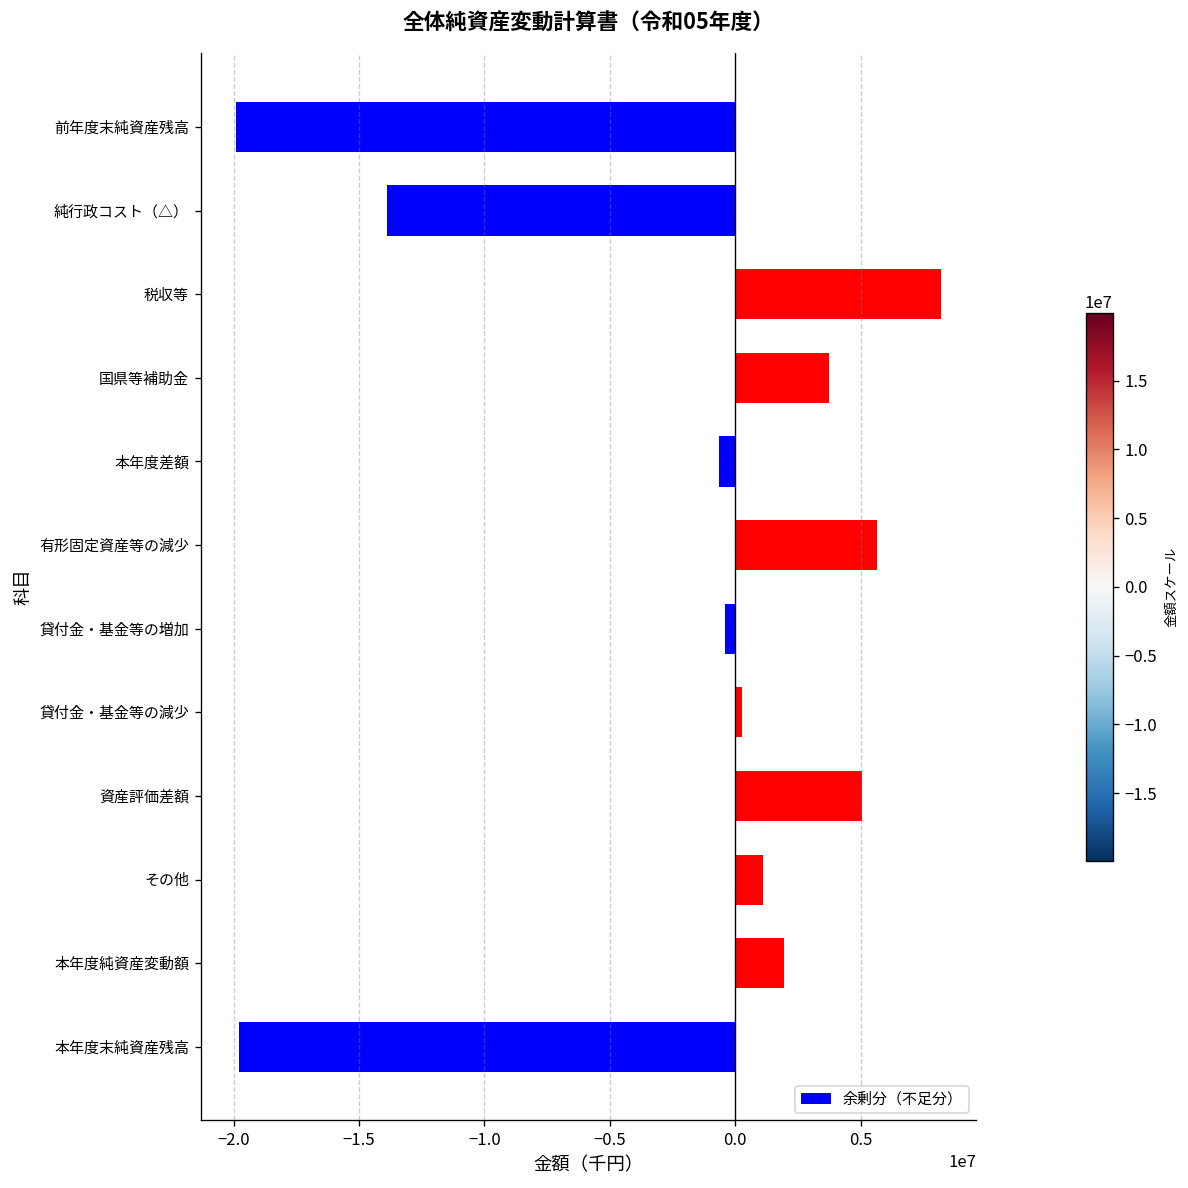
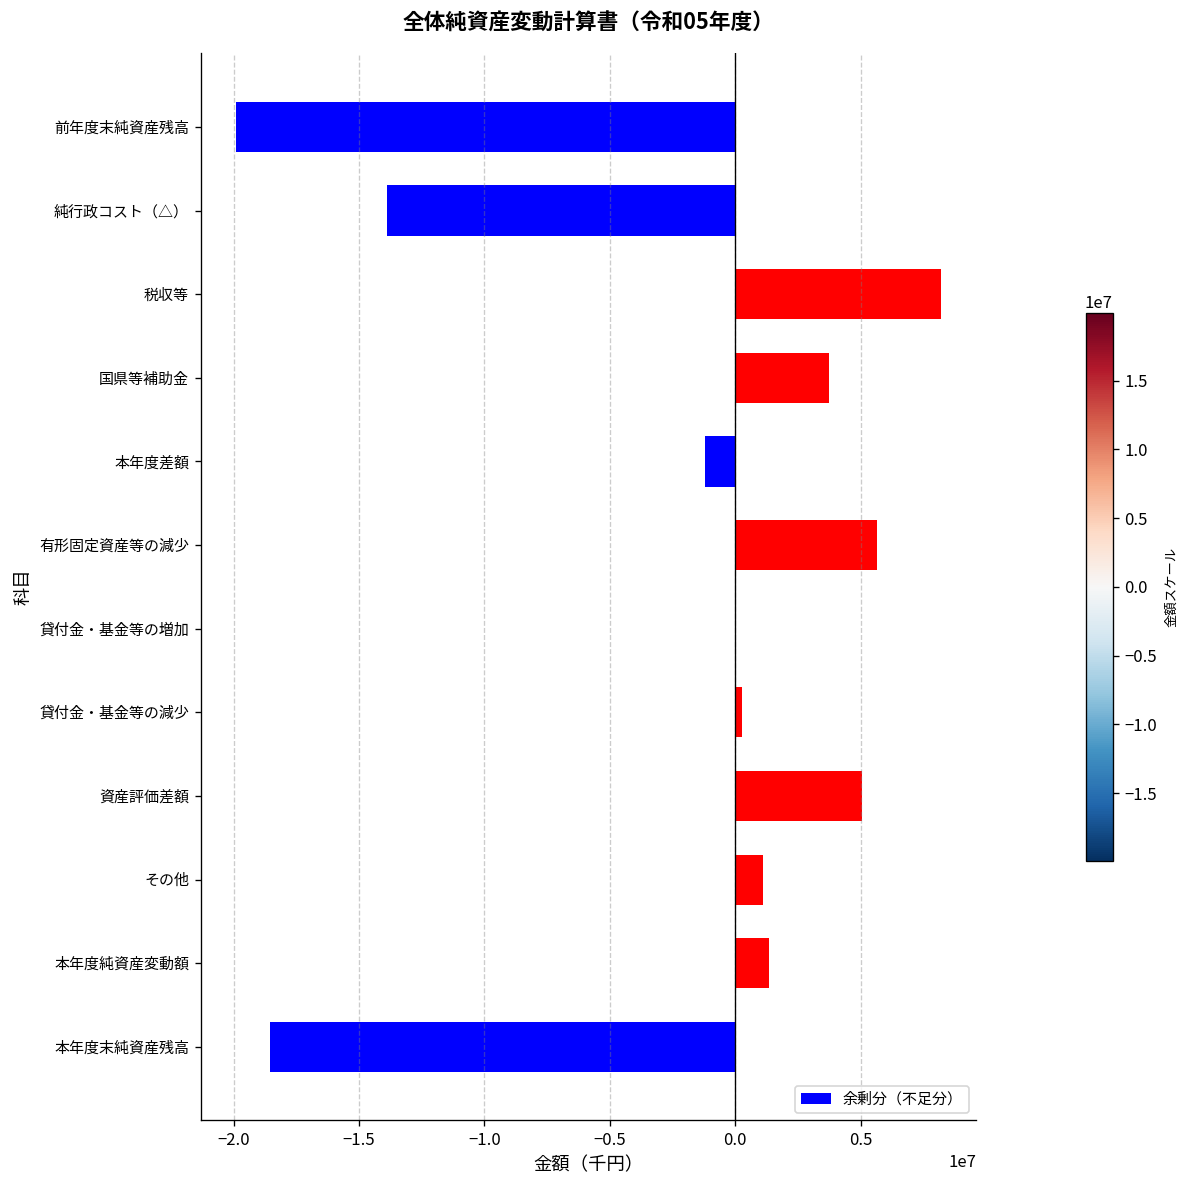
  {
    "前年度末純資産残高": -19900000,
    "純行政コスト（△）": -13900000,
    "税収等": 8200000,
    "国県等補助金": 3700000,
-   "本年度差額": -600000,
+   "本年度差額": -1200000,
    "有形固定資産等の減少": 5700000,
-   "貸付金・基金等の増加": -400000,
+   "貸付金・基金等の増加": 0,
    "貸付金・基金等の減少": 300000,
    "資産評価差額": 5100000,
    "その他": 1100000,
-   "本年度純資産変動額": 2000000,
-   "本年度末純資産残高": -19800000
+   "本年度純資産変動額": 1300000,
+   "本年度末純資産残高": -18600000
  }
